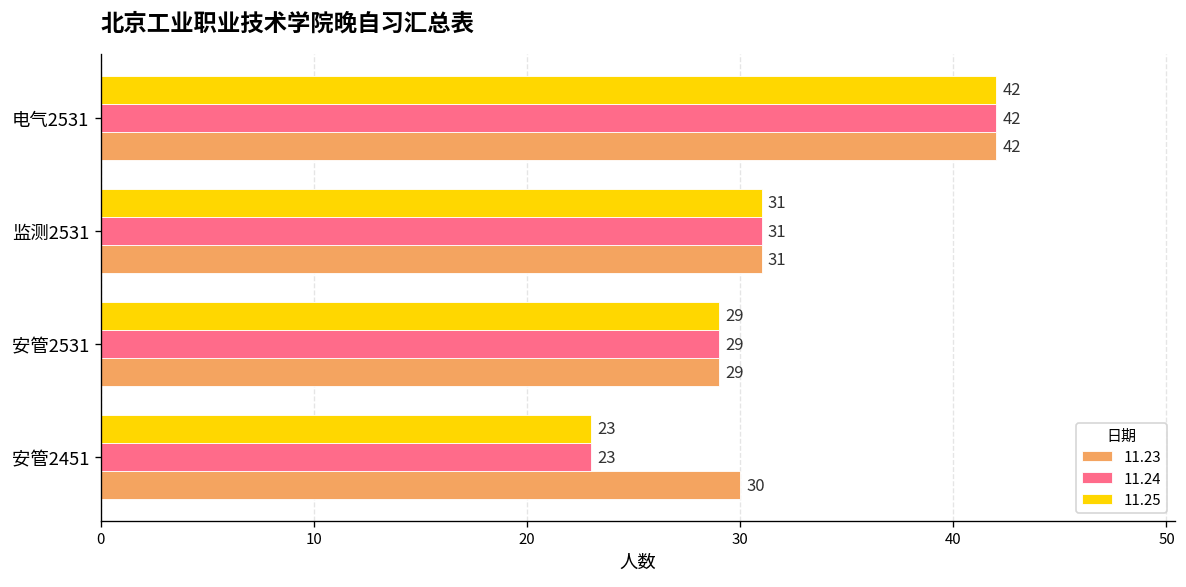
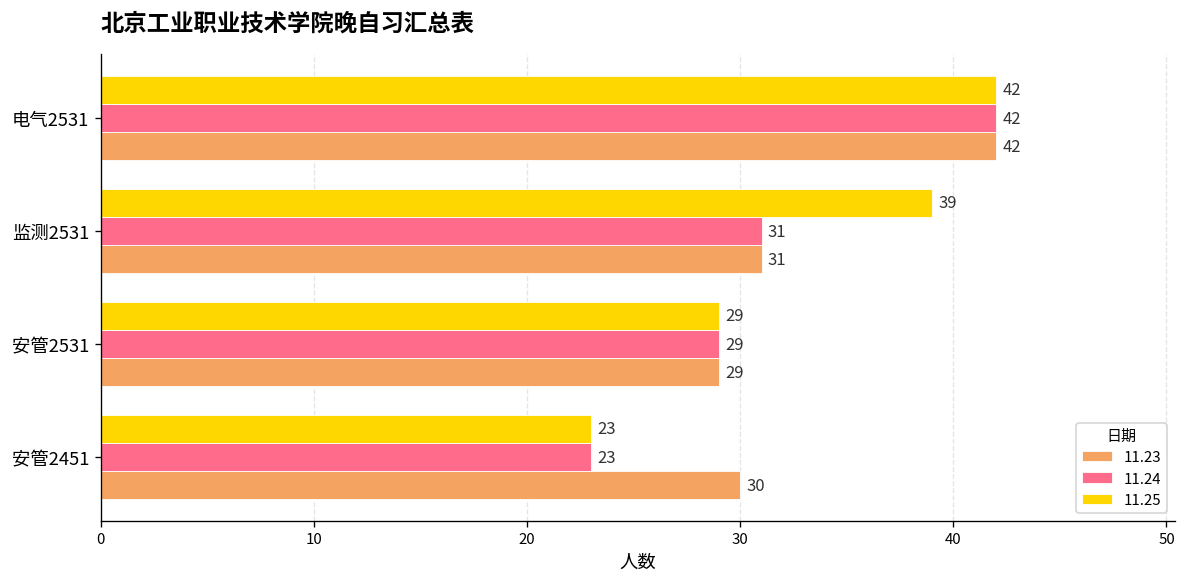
  {
    "11.23": {
      "电气2531": 42,
      "监测2531": 31,
      "安管2531": 29,
      "安管2451": 30
    },
    "11.24": {
      "电气2531": 42,
      "监测2531": 31,
      "安管2531": 29,
      "安管2451": 23
    },
    "11.25": {
      "电气2531": 42,
-     "监测2531": 31,
+     "监测2531": 39,
      "安管2531": 29,
      "安管2451": 23
    }
  }
